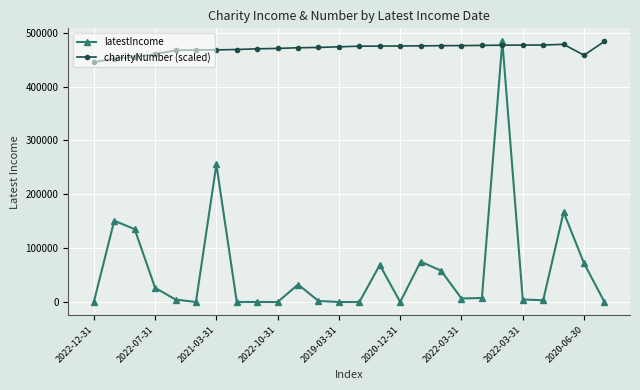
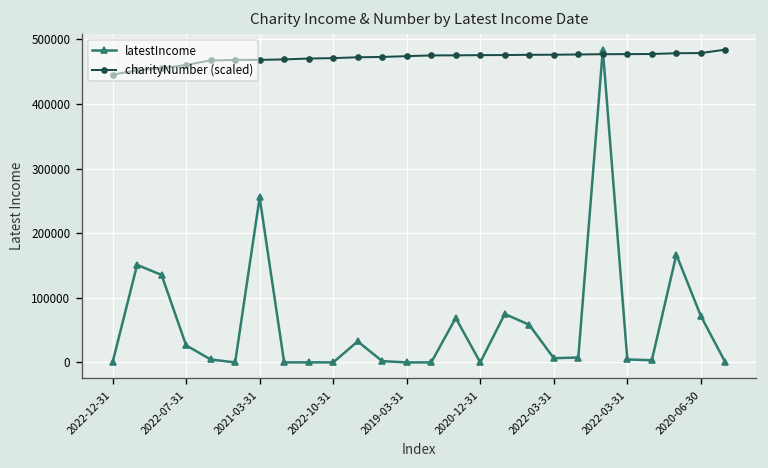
  {
    "latestIncome": {
      "2021-03-31": 260000,
      "2022-10-31": 0,
      "2020-06-30": 70000
    },
    "charityNumber (scaled)": {
      "2021-03-31": 470000,
      "2022-10-31": 470000,
-     "2020-06-30": 460000
+     "2020-06-30": 480000
    }
  }
